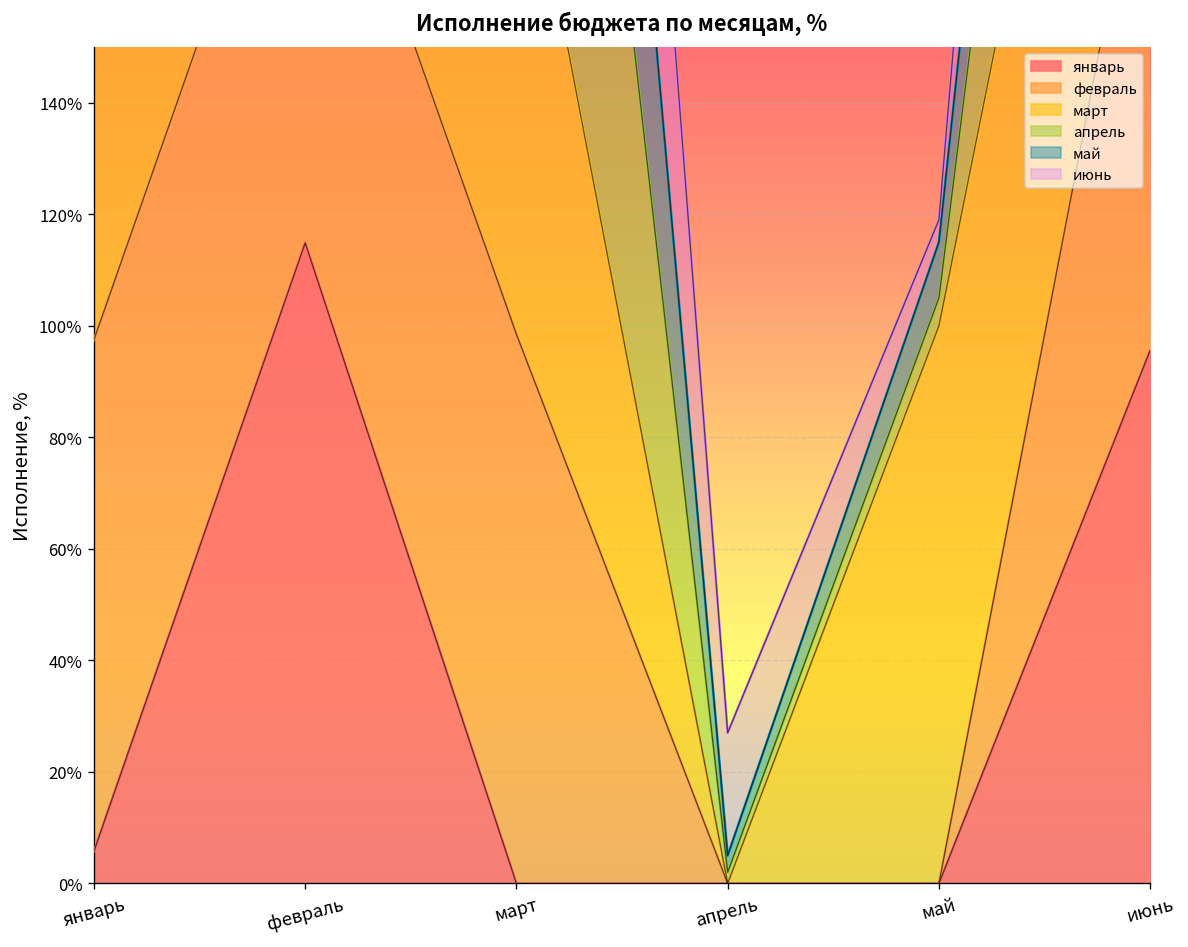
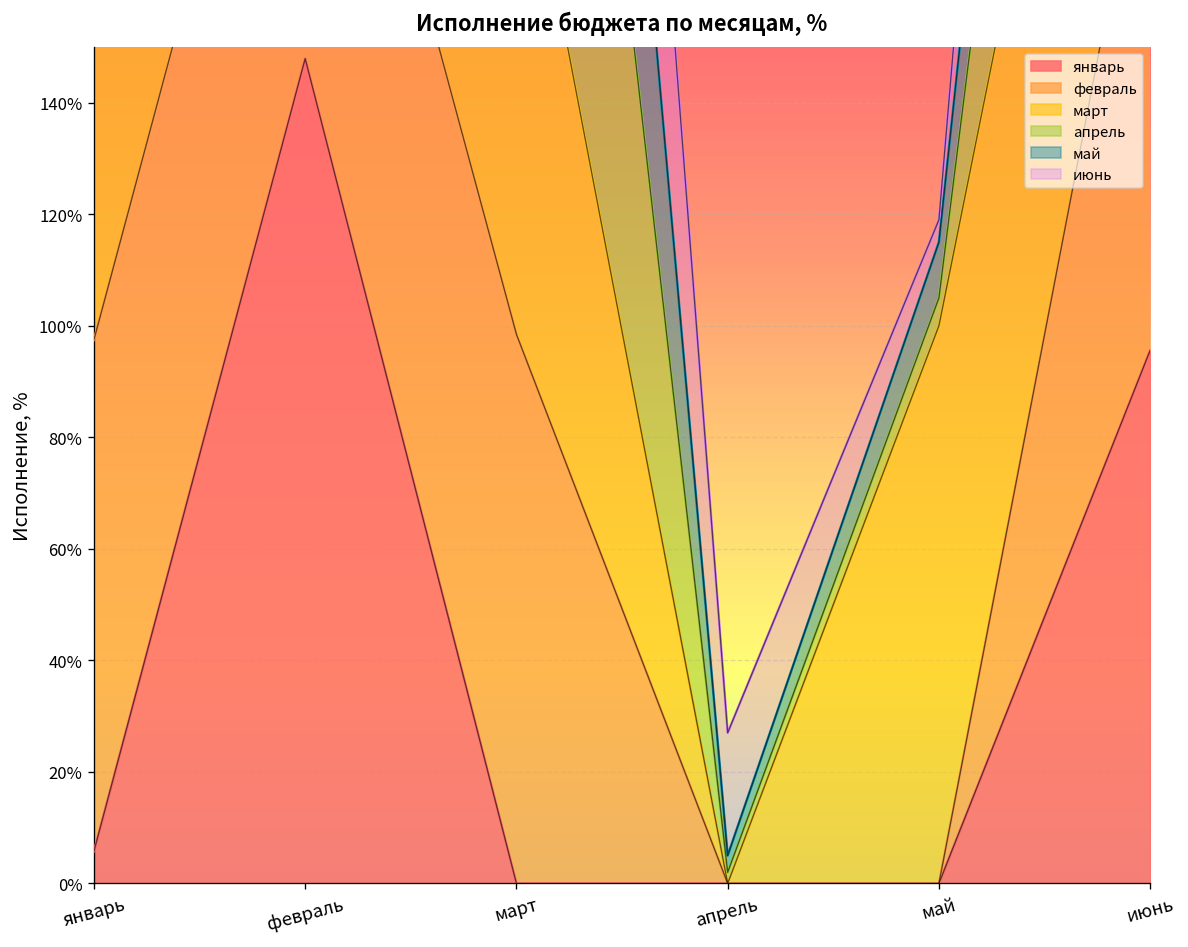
  {
    "январь": {
      "январь": "6%",
-     "февраль": "115%",
+     "февраль": "148%",
      "март": "0%",
      "июнь": "96%"
    },
    "апрель": {
      "апрель": "2%",
      "май": "5%"
    },
    "май": {
      "апрель": "3%",
      "май": "10%"
    },
    "июнь": {
      "апрель": "22%",
      "май": "4%"
    }
  }
